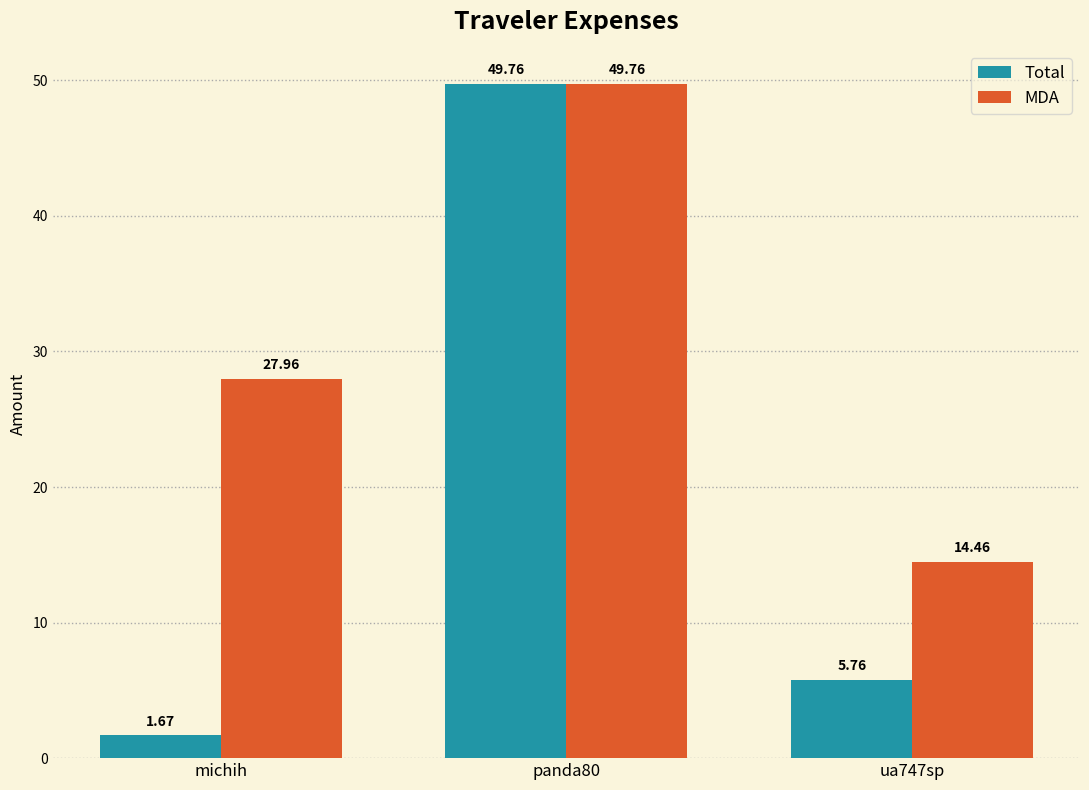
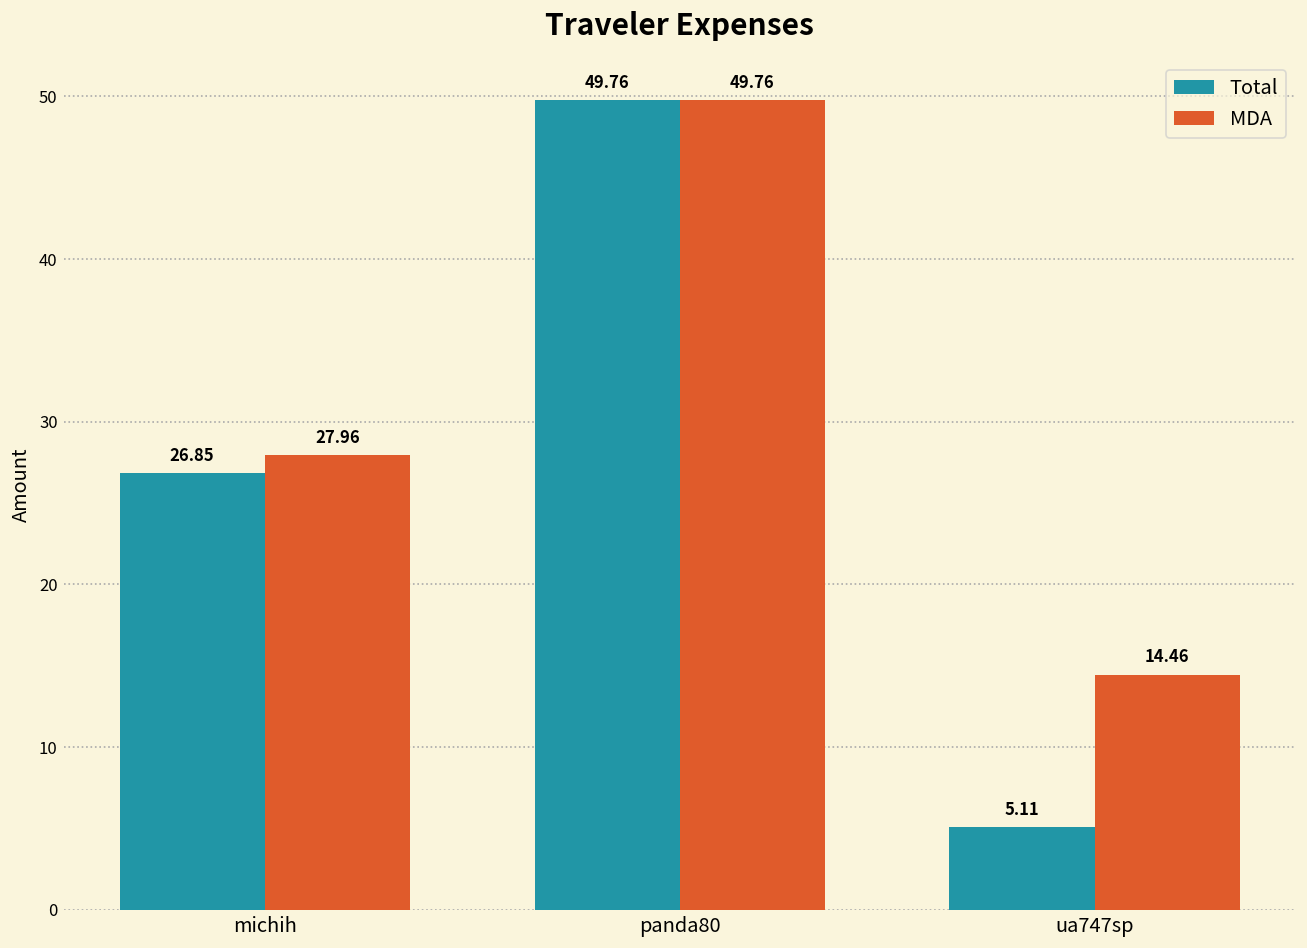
  {
    "Total": {
-     "michih": 1.67,
+     "michih": 26.85,
      "panda80": 49.76,
-     "ua747sp": 5.76
+     "ua747sp": 5.11
    },
    "MDA": {
      "michih": 27.96,
      "panda80": 49.76,
      "ua747sp": 14.46
    }
  }
